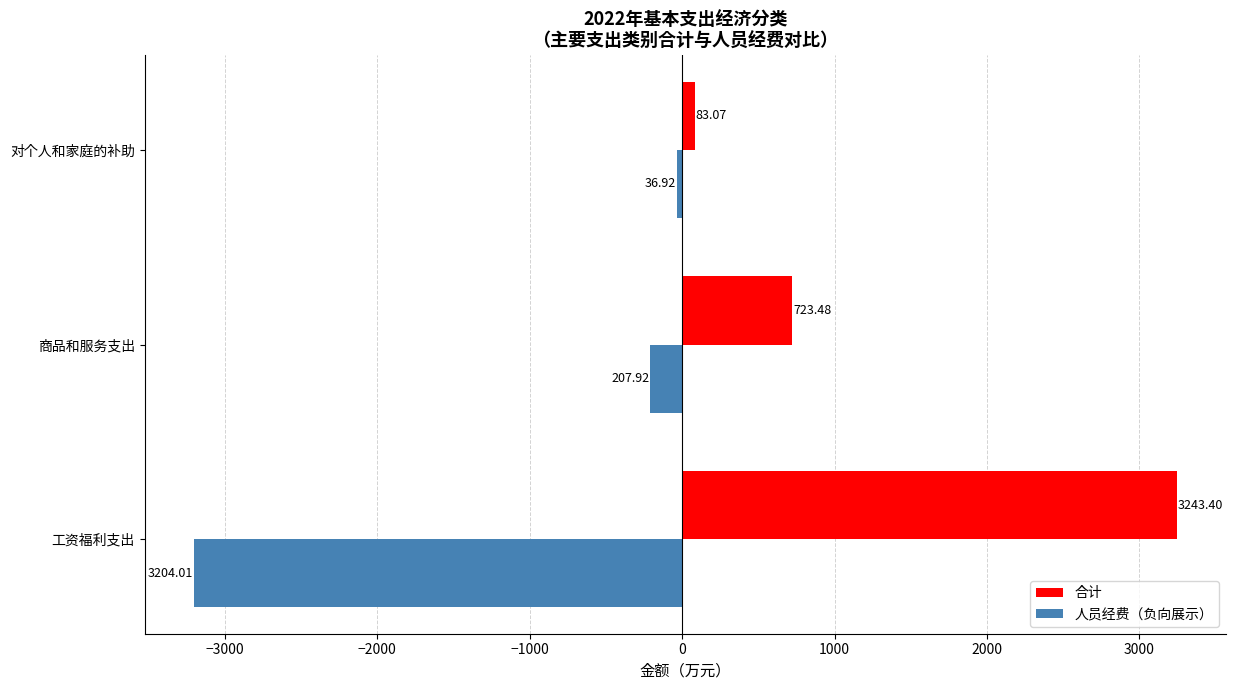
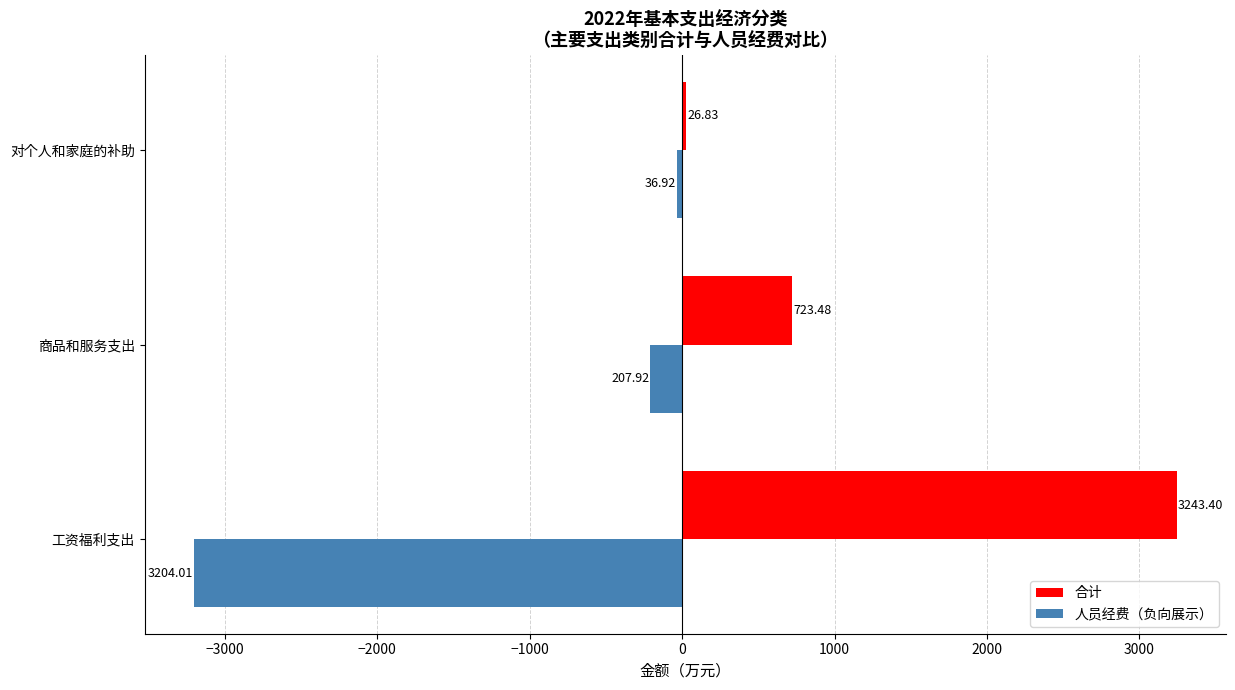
  {
    "合计": {
-     "对个人和家庭的补助": 83.07,
+     "对个人和家庭的补助": 26.83,
      "商品和服务支出": 723.48,
      "工资福利支出": 3243.40
    }
  }
